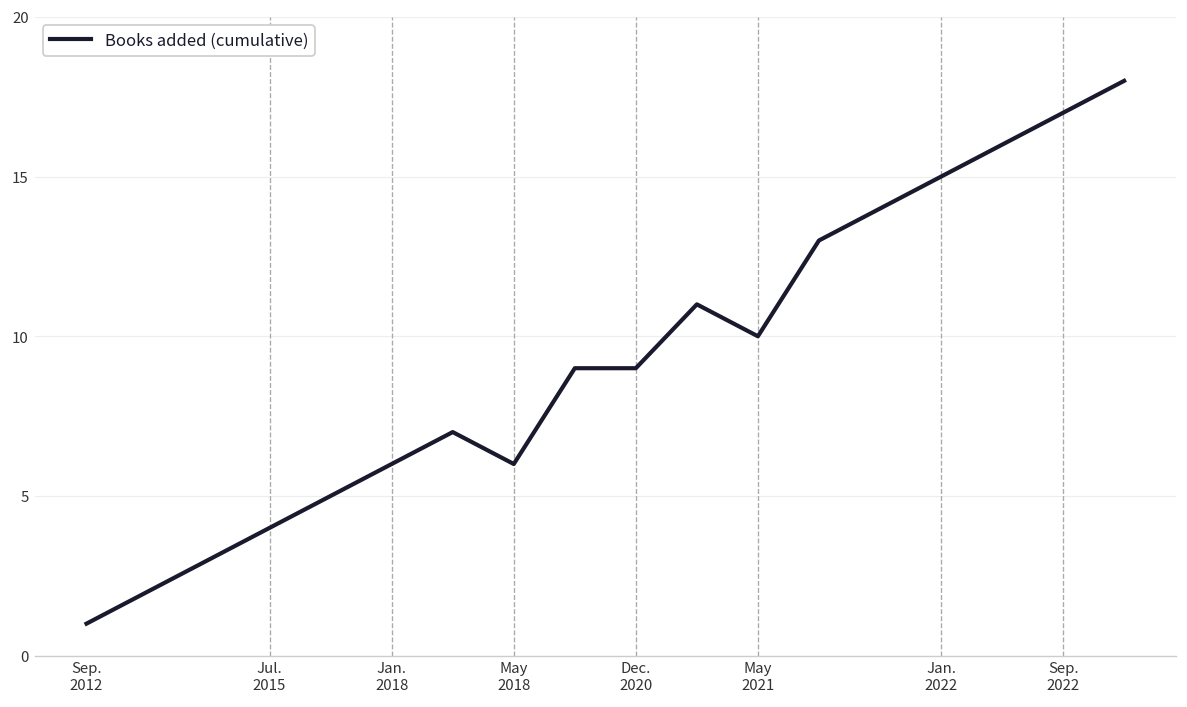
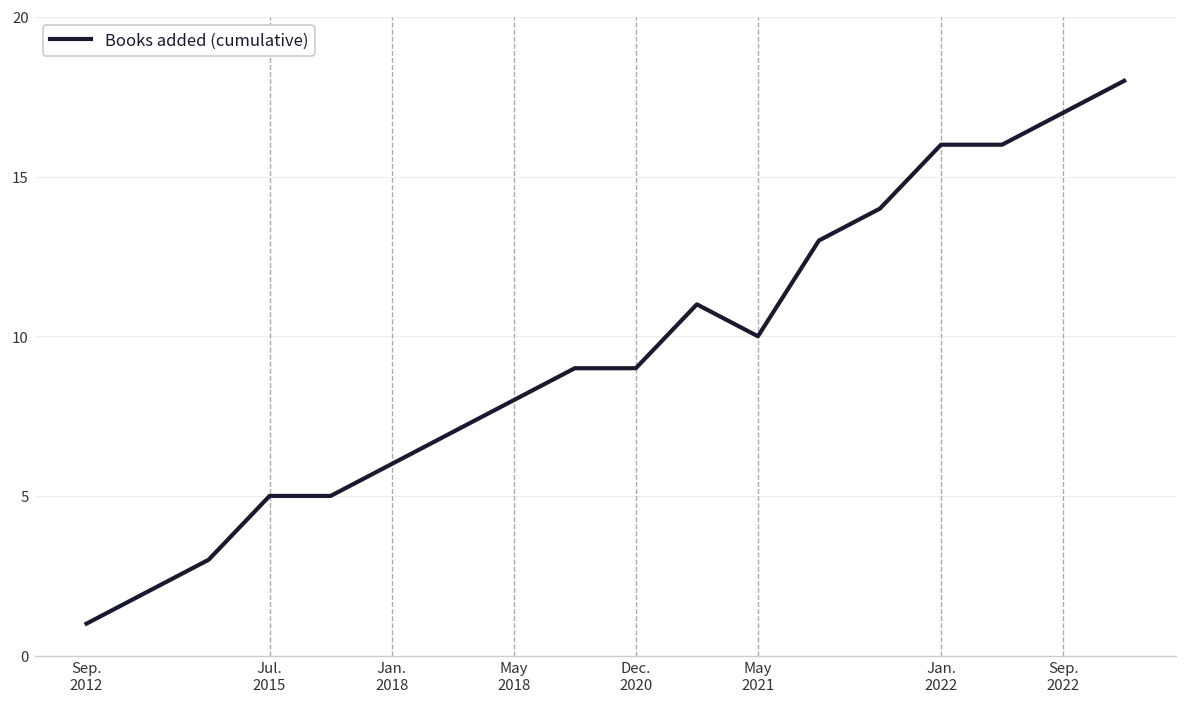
  {
    "Sep. 2012": 1,
-   "Jul. 2015": 4,
+   "Jul. 2015": 5,
    "Jan. 2018": 6,
-   "May 2018": 6,
+   "May 2018": 8,
    "Dec. 2020": 9,
    "May 2021": 10,
-   "Jan. 2022": 15,
+   "Jan. 2022": 16,
    "Sep. 2022": 17
  }
